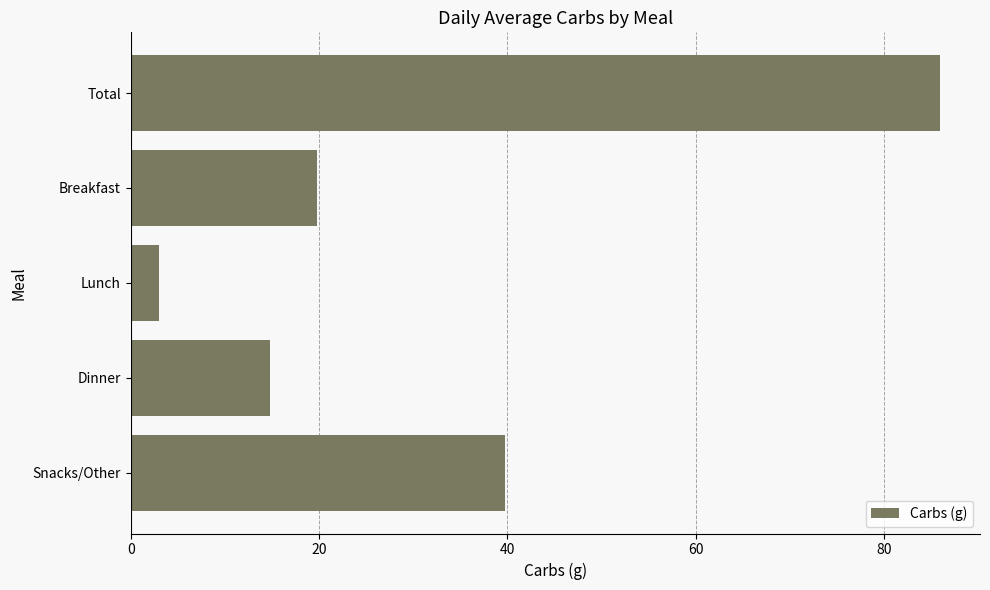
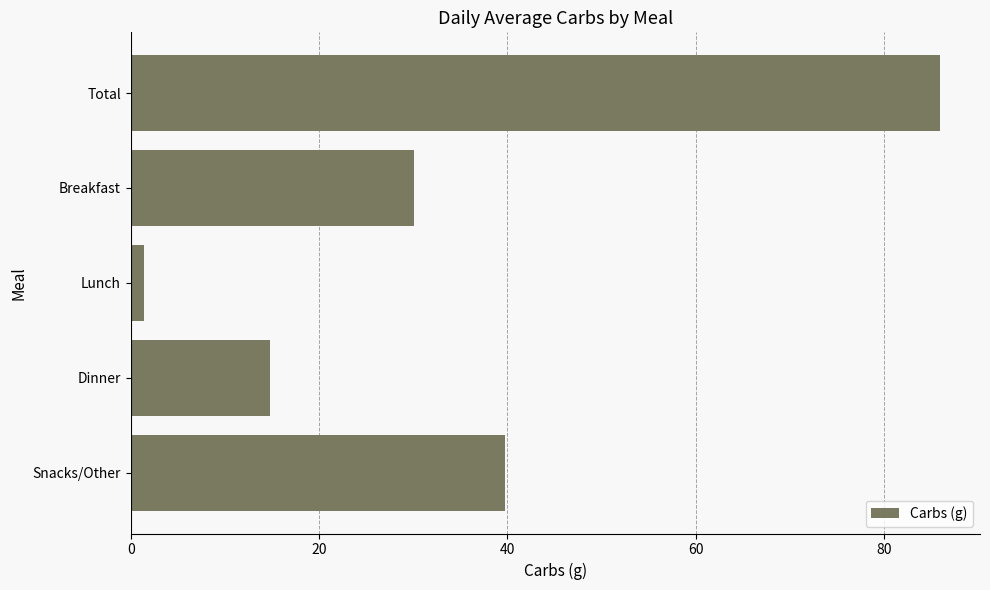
  {
    "Total": 86,
-   "Breakfast": 20,
-   "Lunch": 3,
+   "Breakfast": 30,
+   "Lunch": 1,
    "Dinner": 15,
    "Snacks/Other": 40
  }
